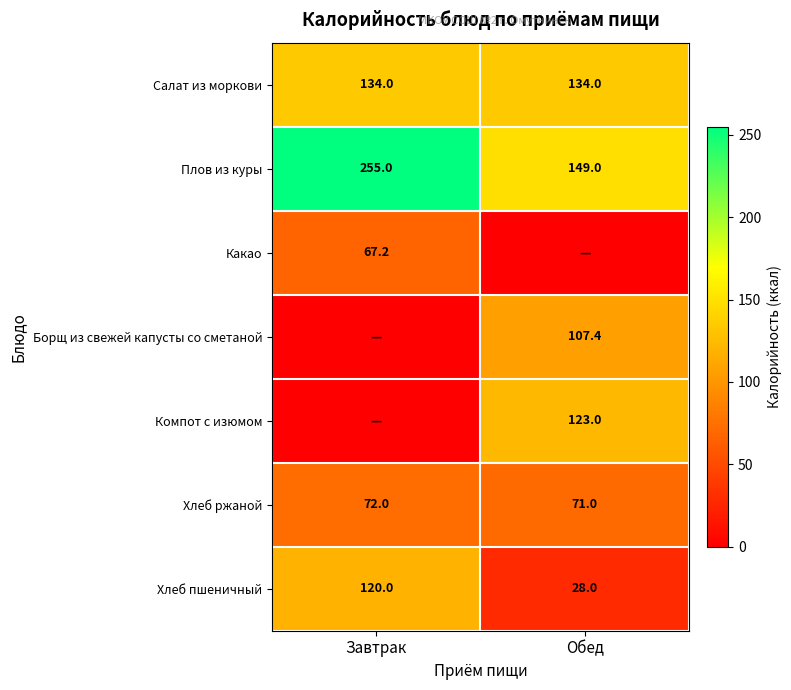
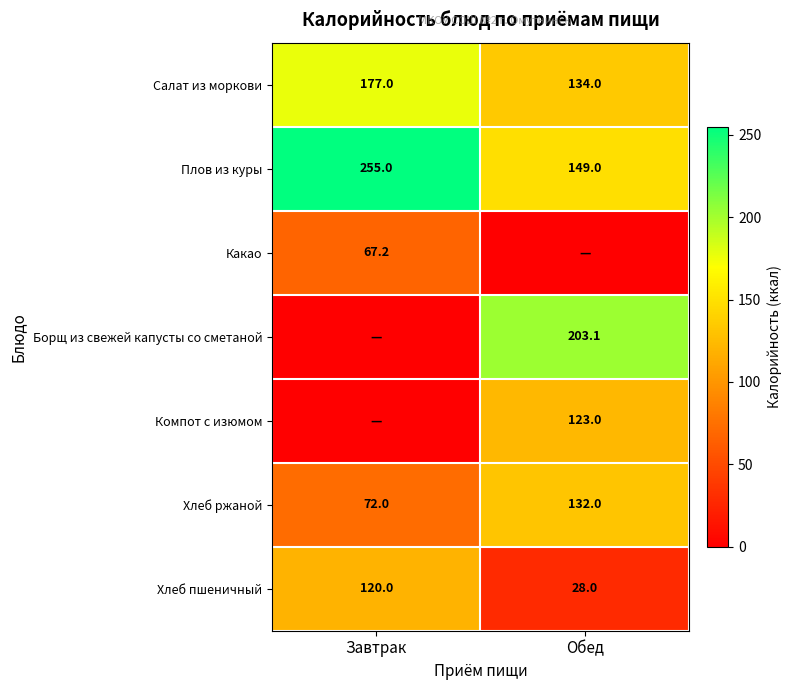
  {
    "Салат из моркови": {
-     "Завтрак": 134.0,
+     "Завтрак": 177.0,
      "Обед": 134.0
    },
    "Плов из куры": {
      "Завтрак": 255.0,
      "Обед": 149.0
    },
    "Какао": {
      "Завтрак": 67.2
    },
    "Борщ из свежей капусты со сметаной": {
-     "Обед": 107.4
+     "Обед": 203.1
    },
    "Компот с изюмом": {
      "Обед": 123.0
    },
    "Хлеб ржаной": {
      "Завтрак": 72.0,
-     "Обед": 71.0
+     "Обед": 132.0
    },
    "Хлеб пшеничный": {
      "Завтрак": 120.0,
      "Обед": 28.0
    }
  }
